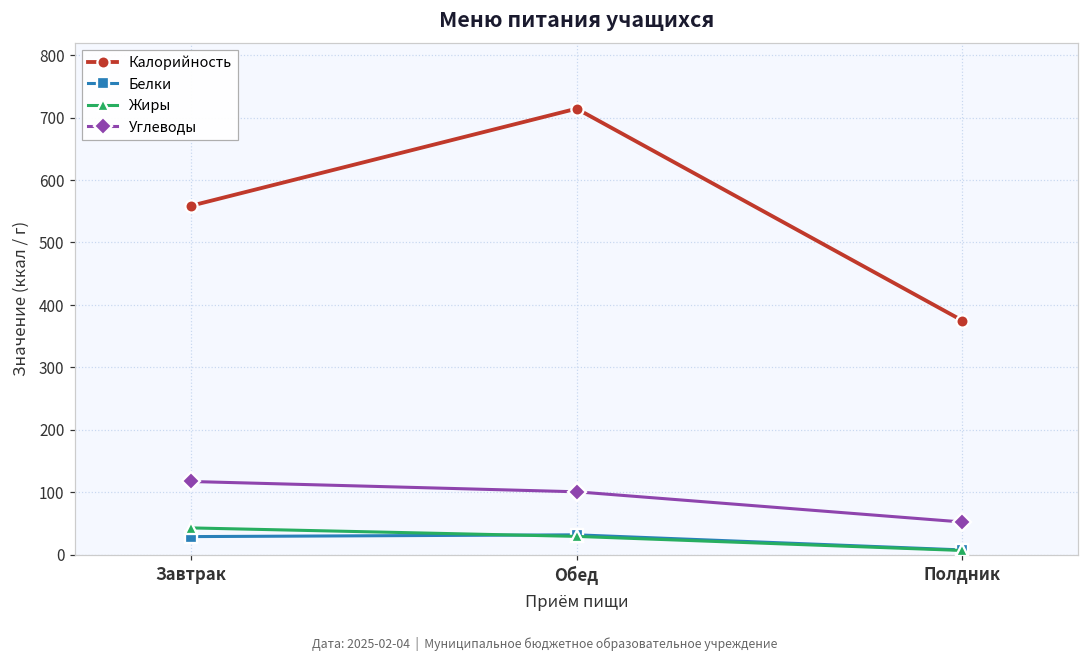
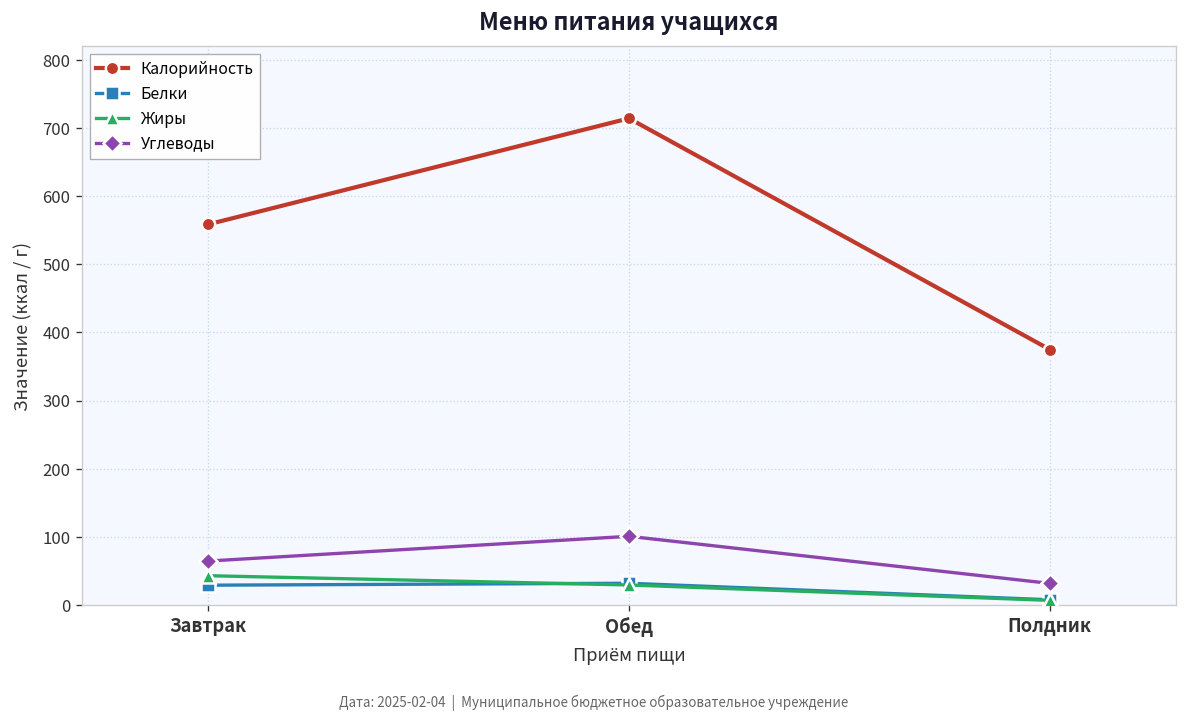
  {
    "Калорийность": {
      "Завтрак": 560,
      "Обед": 710,
      "Полдник": 370
    },
    "Белки": {
      "Завтрак": 30
    },
    "Жиры": {
      "Завтрак": 40
    },
    "Углеводы": {
-     "Завтрак": 120,
+     "Завтрак": 60,
      "Обед": 100,
-     "Полдник": 50
+     "Полдник": 30
    }
  }
